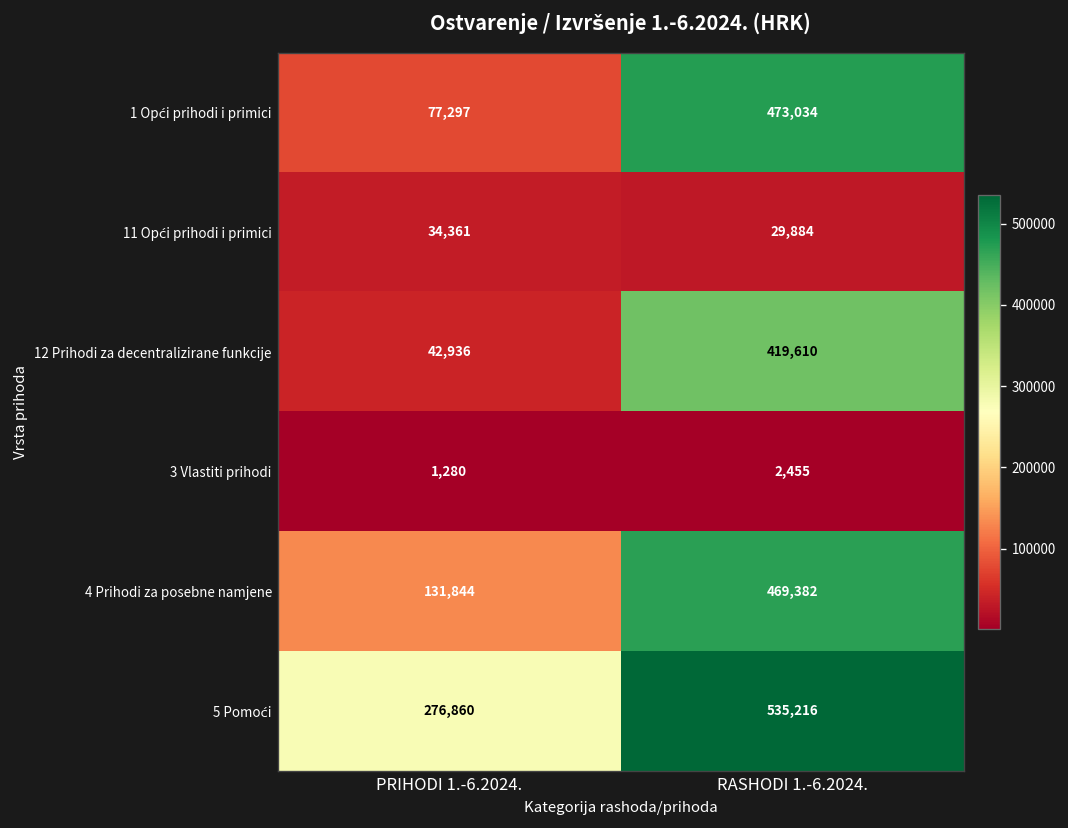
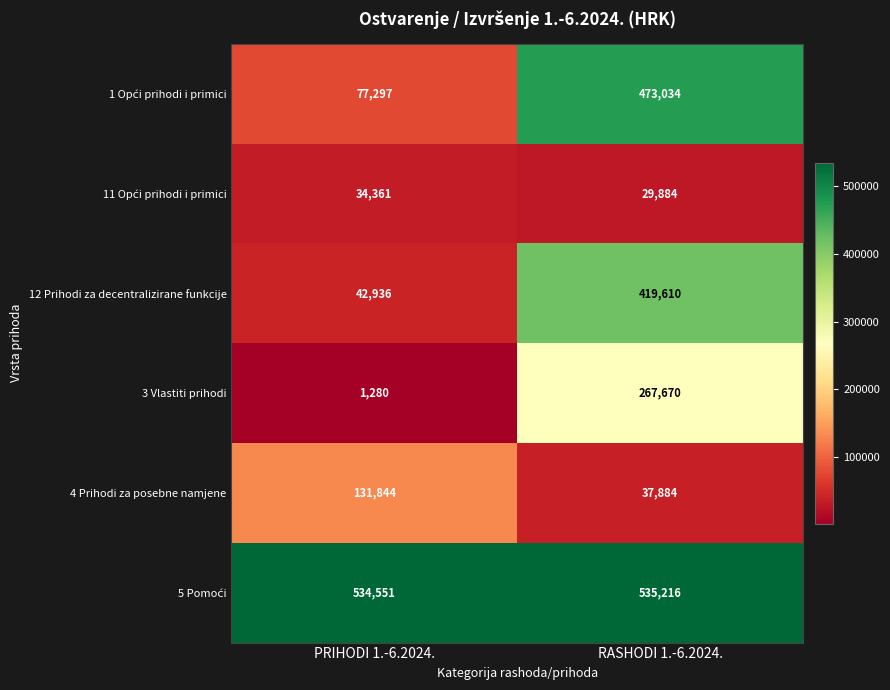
  {
    "1 Opći prihodi i primici": {
      "PRIHODI 1.-6.2024.": "77,297",
      "RASHODI 1.-6.2024.": "473,034"
    },
    "11 Opći prihodi i primici": {
      "PRIHODI 1.-6.2024.": "34,361",
      "RASHODI 1.-6.2024.": "29,884"
    },
    "12 Prihodi za decentralizirane funkcije": {
      "PRIHODI 1.-6.2024.": "42,936",
      "RASHODI 1.-6.2024.": "419,610"
    },
    "3 Vlastiti prihodi": {
      "PRIHODI 1.-6.2024.": "1,280",
-     "RASHODI 1.-6.2024.": "2,455"
+     "RASHODI 1.-6.2024.": "267,670"
    },
    "4 Prihodi za posebne namjene": {
      "PRIHODI 1.-6.2024.": "131,844",
-     "RASHODI 1.-6.2024.": "469,382"
+     "RASHODI 1.-6.2024.": "37,884"
    },
    "5 Pomoći": {
-     "PRIHODI 1.-6.2024.": "276,860",
+     "PRIHODI 1.-6.2024.": "534,551",
      "RASHODI 1.-6.2024.": "535,216"
    }
  }
